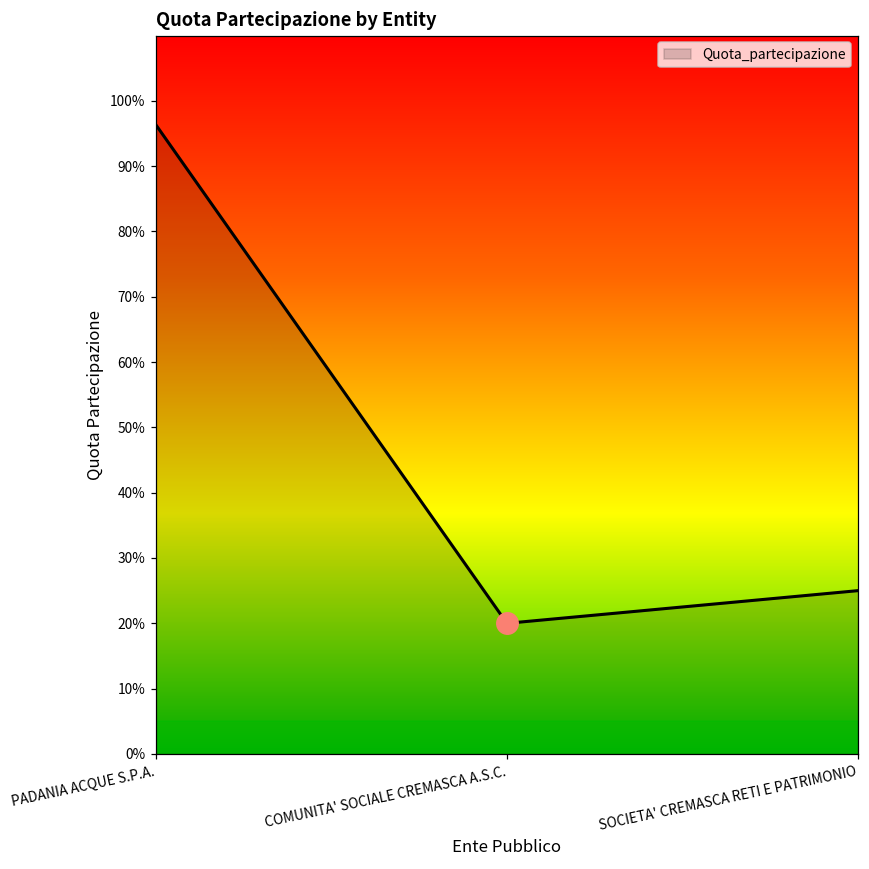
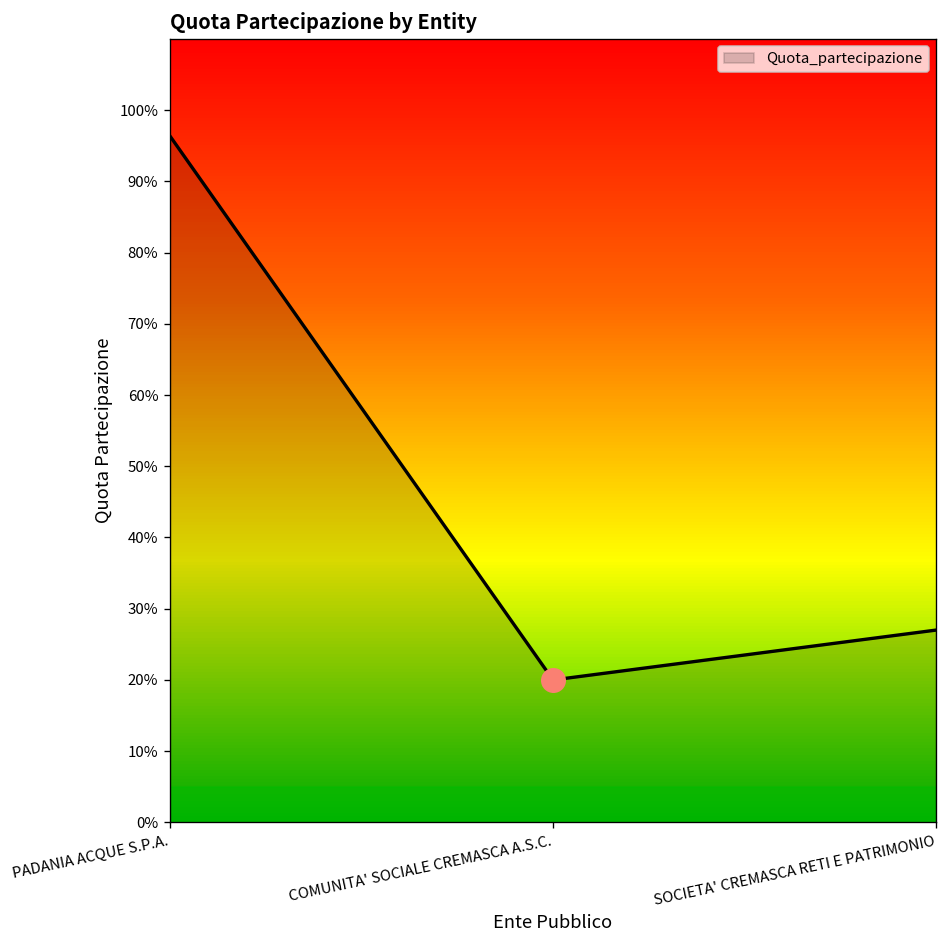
  {
    "Quota_partecipazione": {
      "PADANIA ACQUE S.P.A.": "96%",
-     "SOCIETA' CREMASCA RETI E PATRIMONIO": "25%"
+     "SOCIETA' CREMASCA RETI E PATRIMONIO": "27%"
    }
  }
